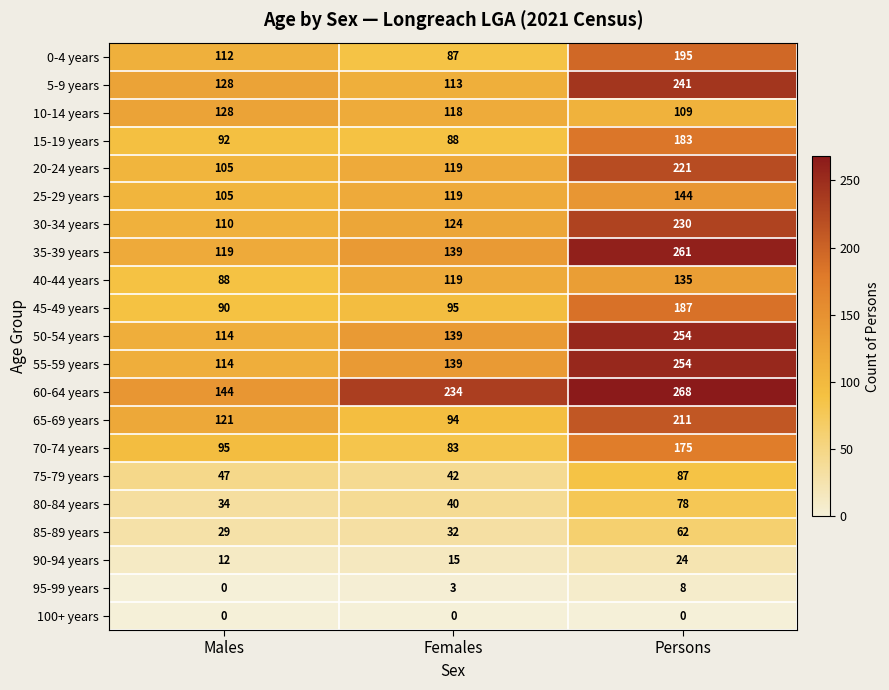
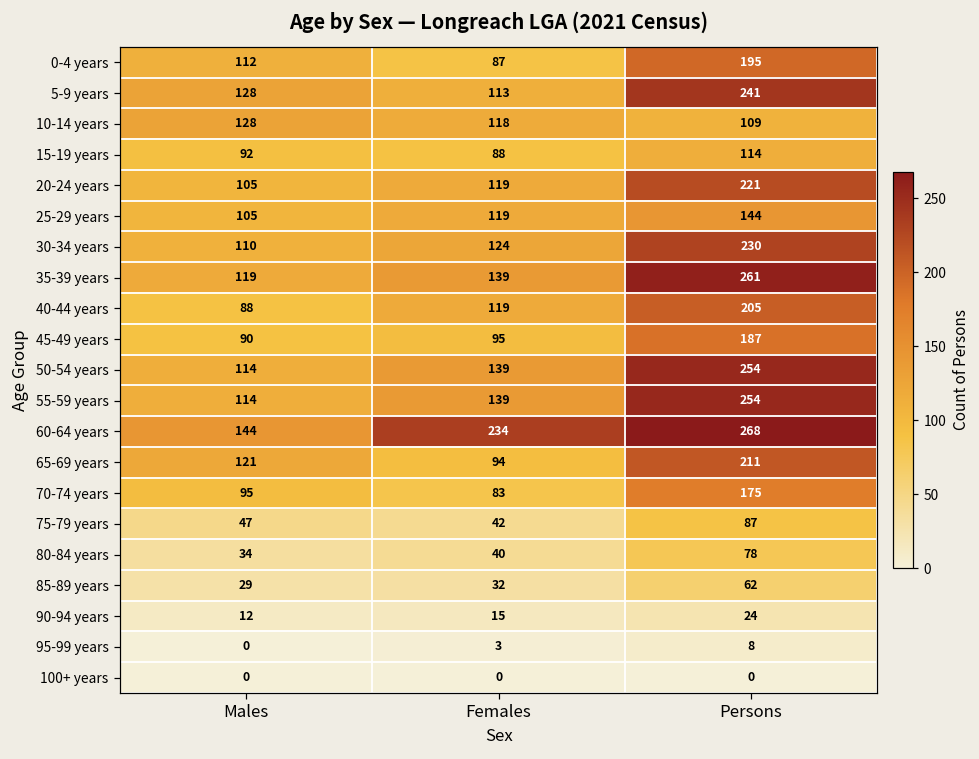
  {
    "0-4 years": {
      "Males": 112,
      "Females": 87,
      "Persons": 195
    },
    "5-9 years": {
      "Males": 128,
      "Females": 113,
      "Persons": 241
    },
    "10-14 years": {
      "Males": 128,
      "Females": 118,
      "Persons": 109
    },
    "15-19 years": {
      "Males": 92,
      "Females": 88,
-     "Persons": 183
+     "Persons": 114
    },
    "20-24 years": {
      "Males": 105,
      "Females": 119,
      "Persons": 221
    },
    "25-29 years": {
      "Males": 105,
      "Females": 119,
      "Persons": 144
    },
    "30-34 years": {
      "Males": 110,
      "Females": 124,
      "Persons": 230
    },
    "35-39 years": {
      "Males": 119,
      "Females": 139,
      "Persons": 261
    },
    "40-44 years": {
      "Males": 88,
      "Females": 119,
-     "Persons": 135
+     "Persons": 205
    },
    "45-49 years": {
      "Males": 90,
      "Females": 95,
      "Persons": 187
    },
    "50-54 years": {
      "Males": 114,
      "Females": 139,
      "Persons": 254
    },
    "55-59 years": {
      "Males": 114,
      "Females": 139,
      "Persons": 254
    },
    "60-64 years": {
      "Males": 144,
      "Females": 234,
      "Persons": 268
    },
    "65-69 years": {
      "Males": 121,
      "Females": 94,
      "Persons": 211
    },
    "70-74 years": {
      "Males": 95,
      "Females": 83,
      "Persons": 175
    },
    "75-79 years": {
      "Males": 47,
      "Females": 42,
      "Persons": 87
    },
    "80-84 years": {
      "Males": 34,
      "Females": 40,
      "Persons": 78
    },
    "85-89 years": {
      "Males": 29,
      "Females": 32,
      "Persons": 62
    },
    "90-94 years": {
      "Males": 12,
      "Females": 15,
      "Persons": 24
    },
    "95-99 years": {
      "Males": 0,
      "Females": 3,
      "Persons": 8
    },
    "100+ years": {
      "Males": 0,
      "Females": 0,
      "Persons": 0
    }
  }
